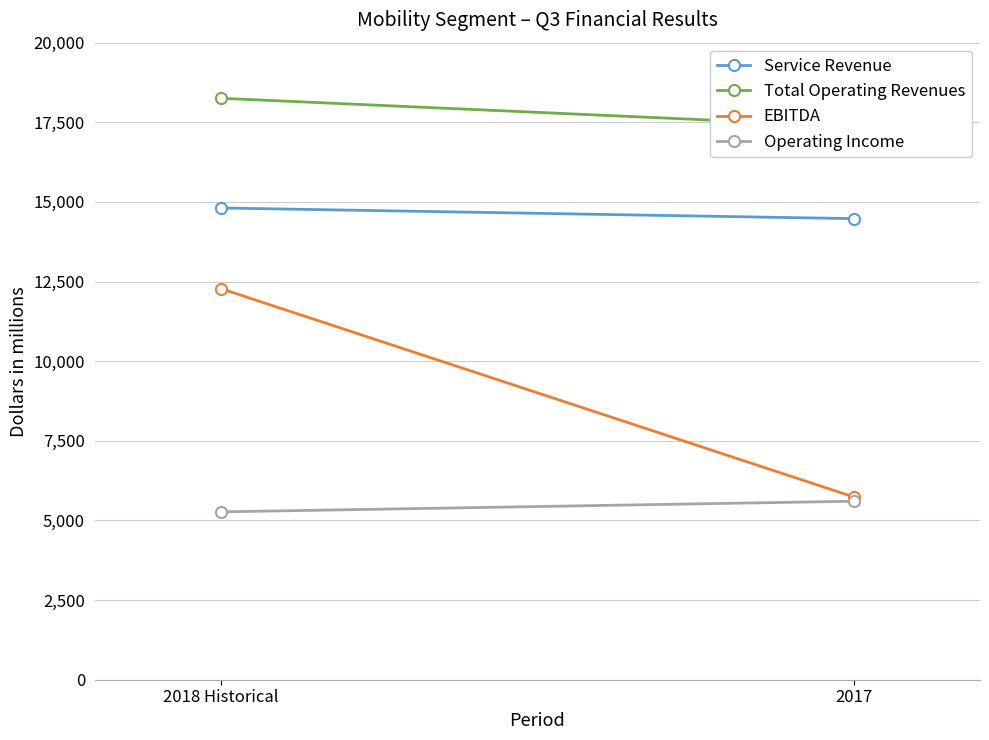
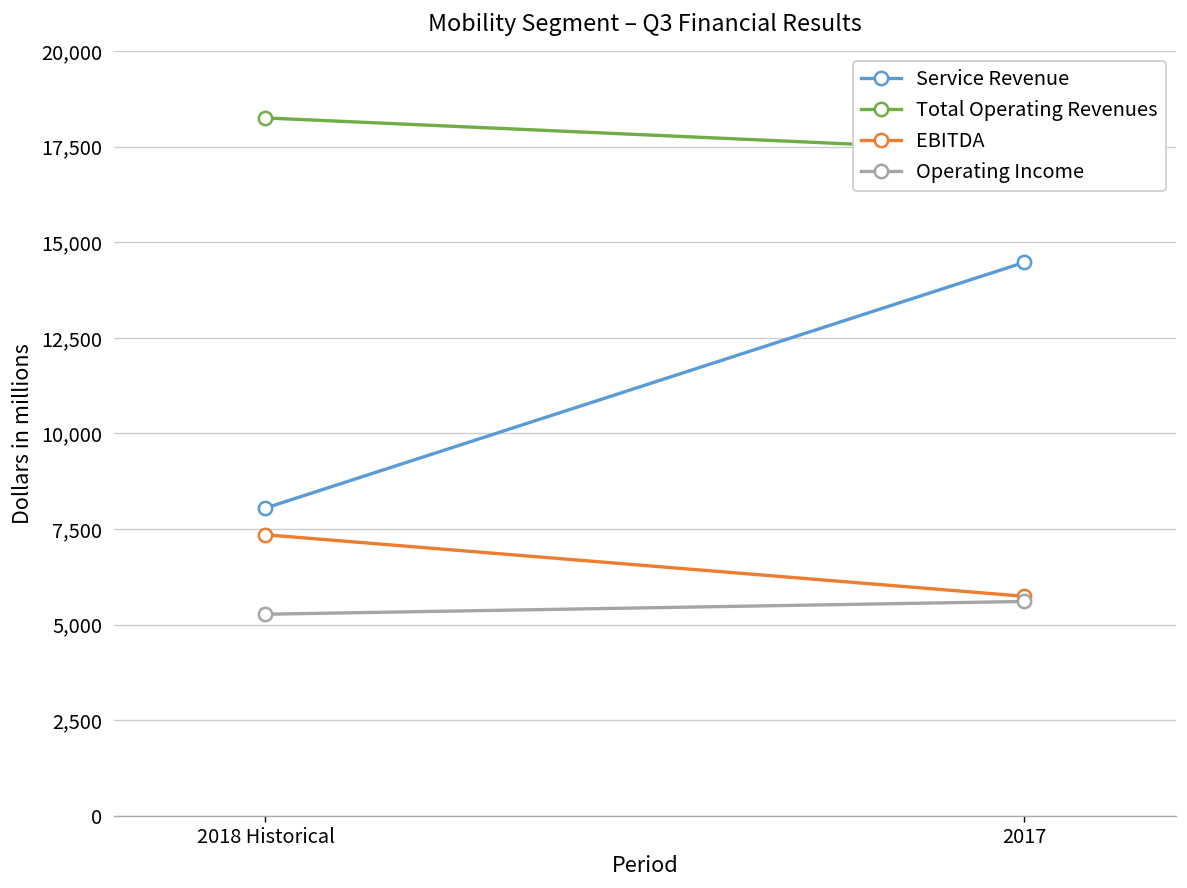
  {
    "Service Revenue": {
-     "2018 Historical": "14,800",
+     "2018 Historical": "8,000",
      "2017": "14,500"
    },
    "Total Operating Revenues": {
      "2018 Historical": "18,300"
    },
    "EBITDA": {
-     "2018 Historical": "12,300",
+     "2018 Historical": "7,300",
      "2017": "5,700"
    },
    "Operating Income": {
      "2018 Historical": "5,300",
      "2017": "5,600"
    }
  }
